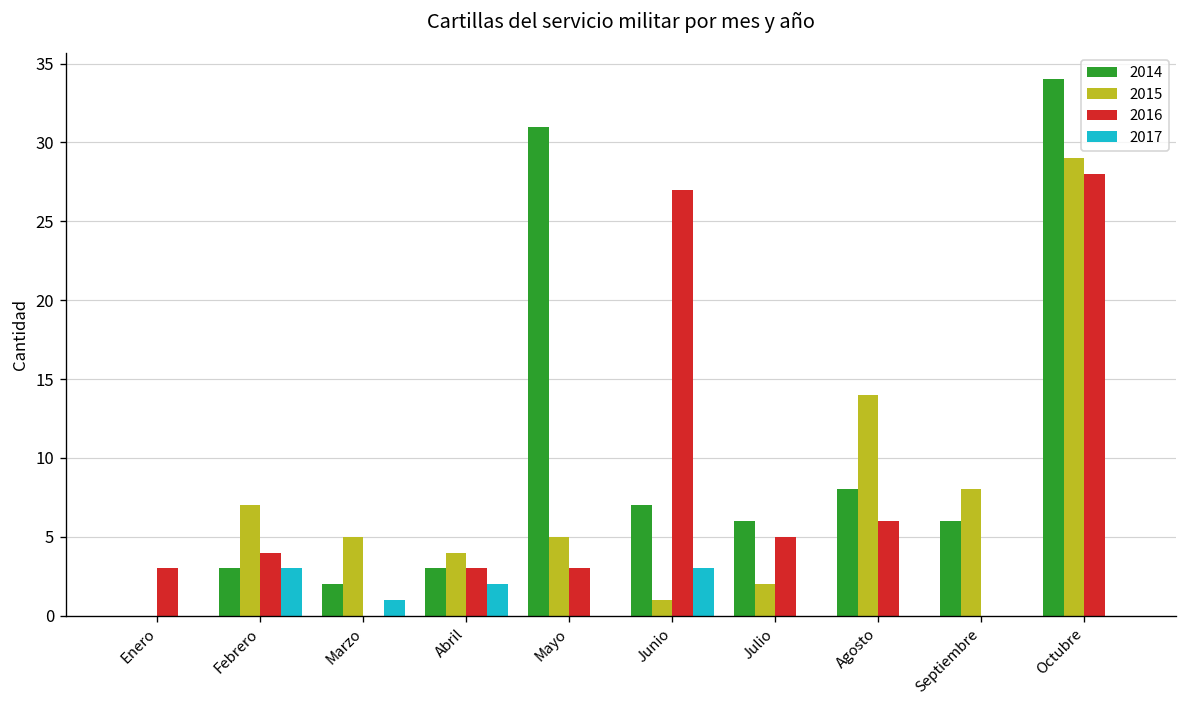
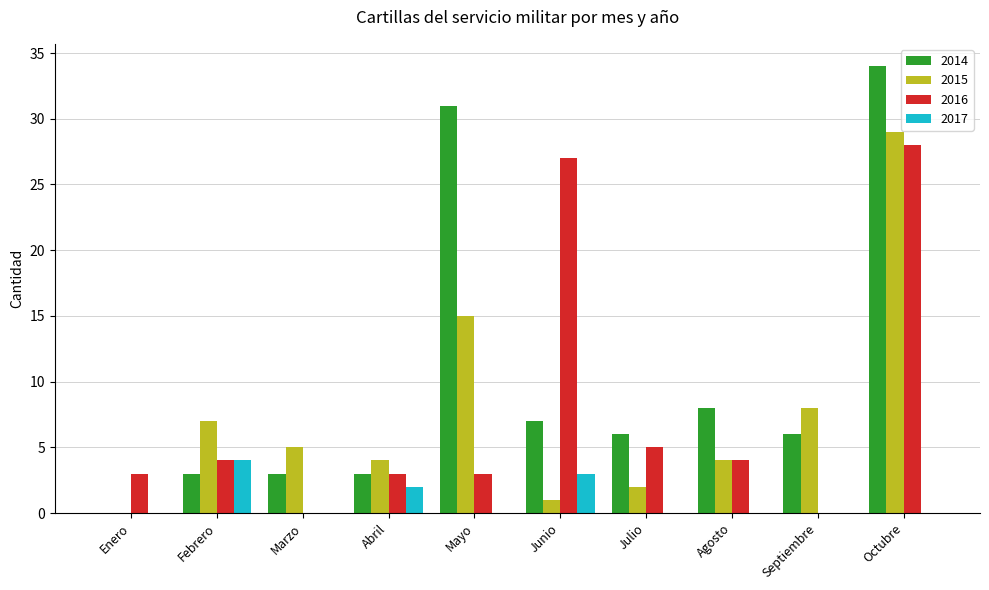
  {
    "2014": {
      "Enero": 0,
      "Febrero": 3,
-     "Marzo": 2,
+     "Marzo": 3,
      "Abril": 3,
      "Mayo": 31,
      "Junio": 7,
      "Julio": 6,
      "Agosto": 8,
      "Septiembre": 6,
      "Octubre": 34
    },
    "2015": {
      "Enero": 0,
      "Febrero": 7,
      "Marzo": 5,
      "Abril": 4,
-     "Mayo": 5,
+     "Mayo": 15,
      "Junio": 1,
      "Julio": 2,
-     "Agosto": 14,
+     "Agosto": 4,
      "Septiembre": 8,
      "Octubre": 29
    },
    "2016": {
      "Enero": 3,
      "Febrero": 4,
      "Marzo": 0,
      "Abril": 3,
      "Mayo": 3,
      "Junio": 27,
      "Julio": 5,
-     "Agosto": 6,
+     "Agosto": 4,
      "Septiembre": 0,
      "Octubre": 28
    },
    "2017": {
      "Enero": 0,
-     "Febrero": 3,
-     "Marzo": 1,
+     "Febrero": 4,
+     "Marzo": 0,
      "Abril": 2,
      "Mayo": 0,
      "Junio": 3,
      "Julio": 0,
      "Agosto": 0,
      "Septiembre": 0,
      "Octubre": 0
    }
  }
